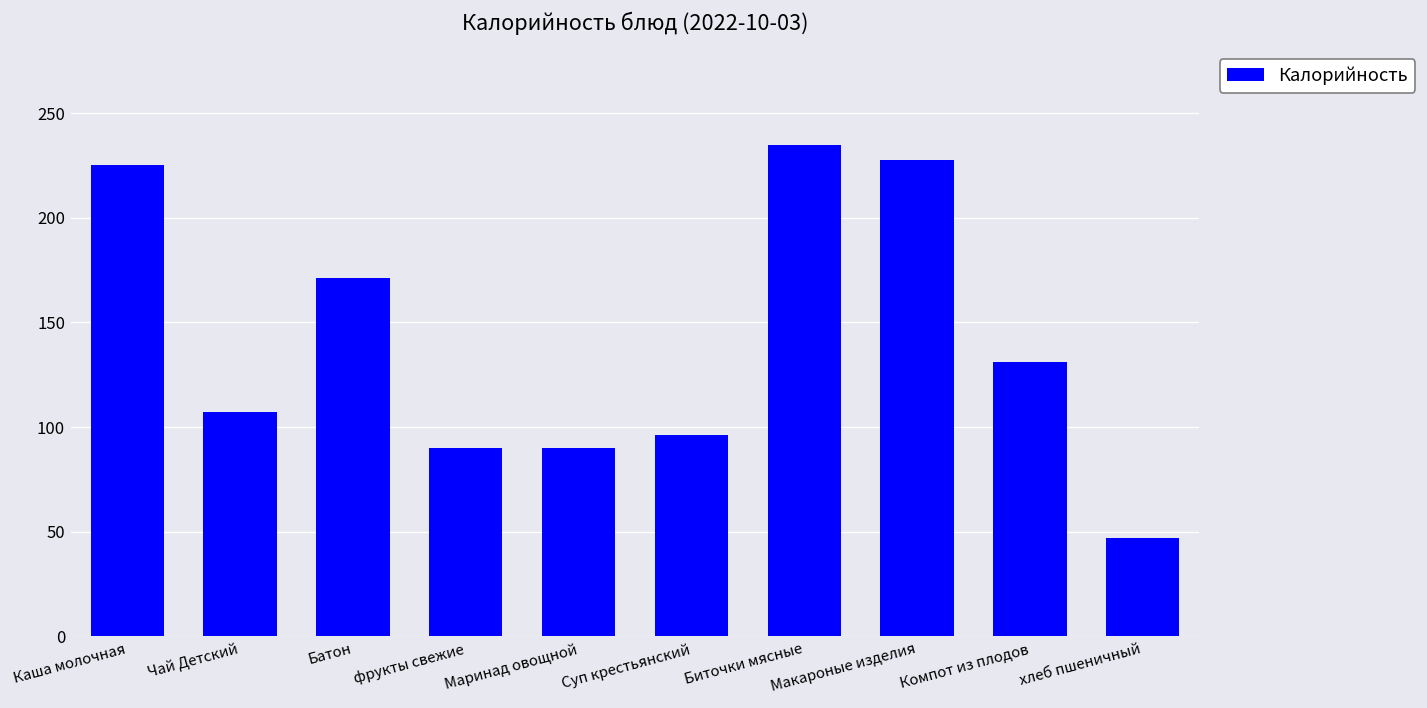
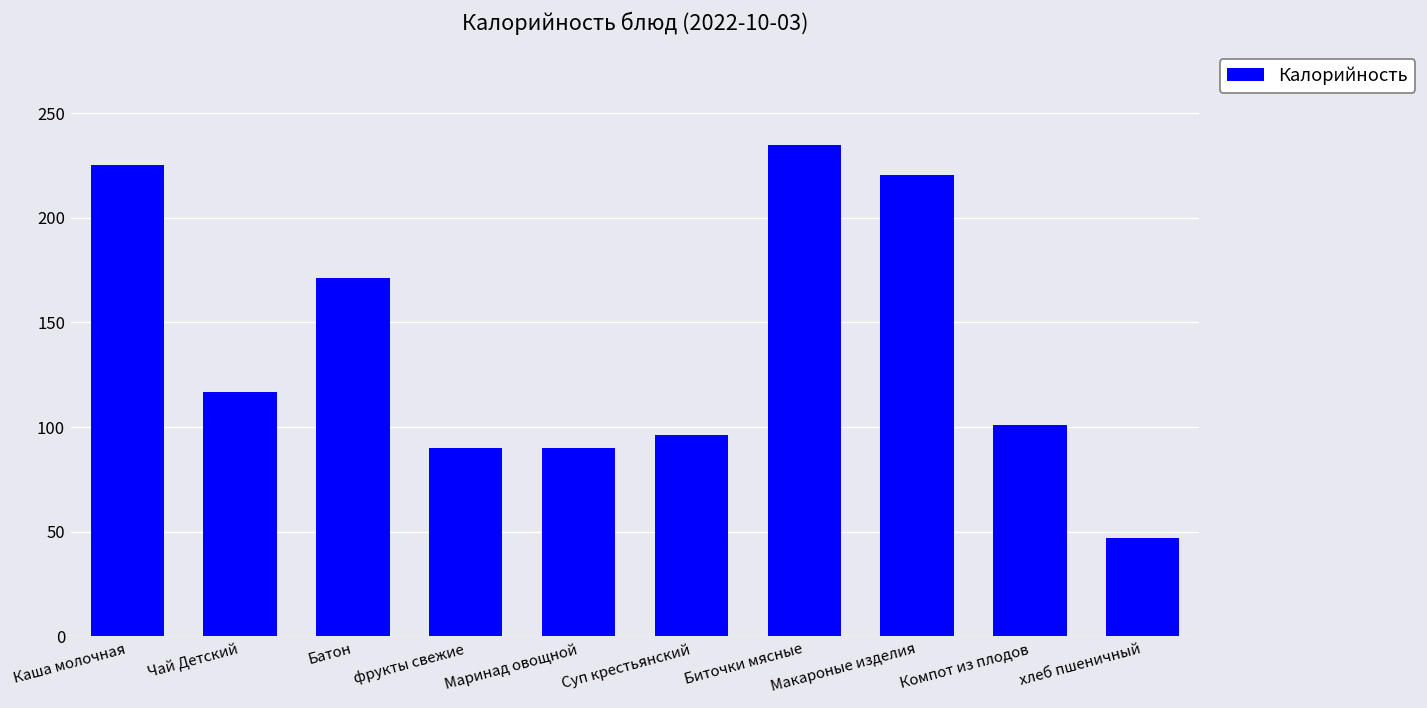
  {
    "Каша молочная": 225,
-   "Чай Детский": 107,
+   "Чай Детский": 117,
    "Батон": 171,
    "фрукты свежие": 90,
    "Маринад овощной": 90,
    "Суп крестьянский": 96,
    "Биточки мясные": 235,
-   "Макароные изделия": 228,
-   "Компот из плодов": 131,
+   "Макароные изделия": 221,
+   "Компот из плодов": 101,
    "хлеб пшеничный": 47
  }
